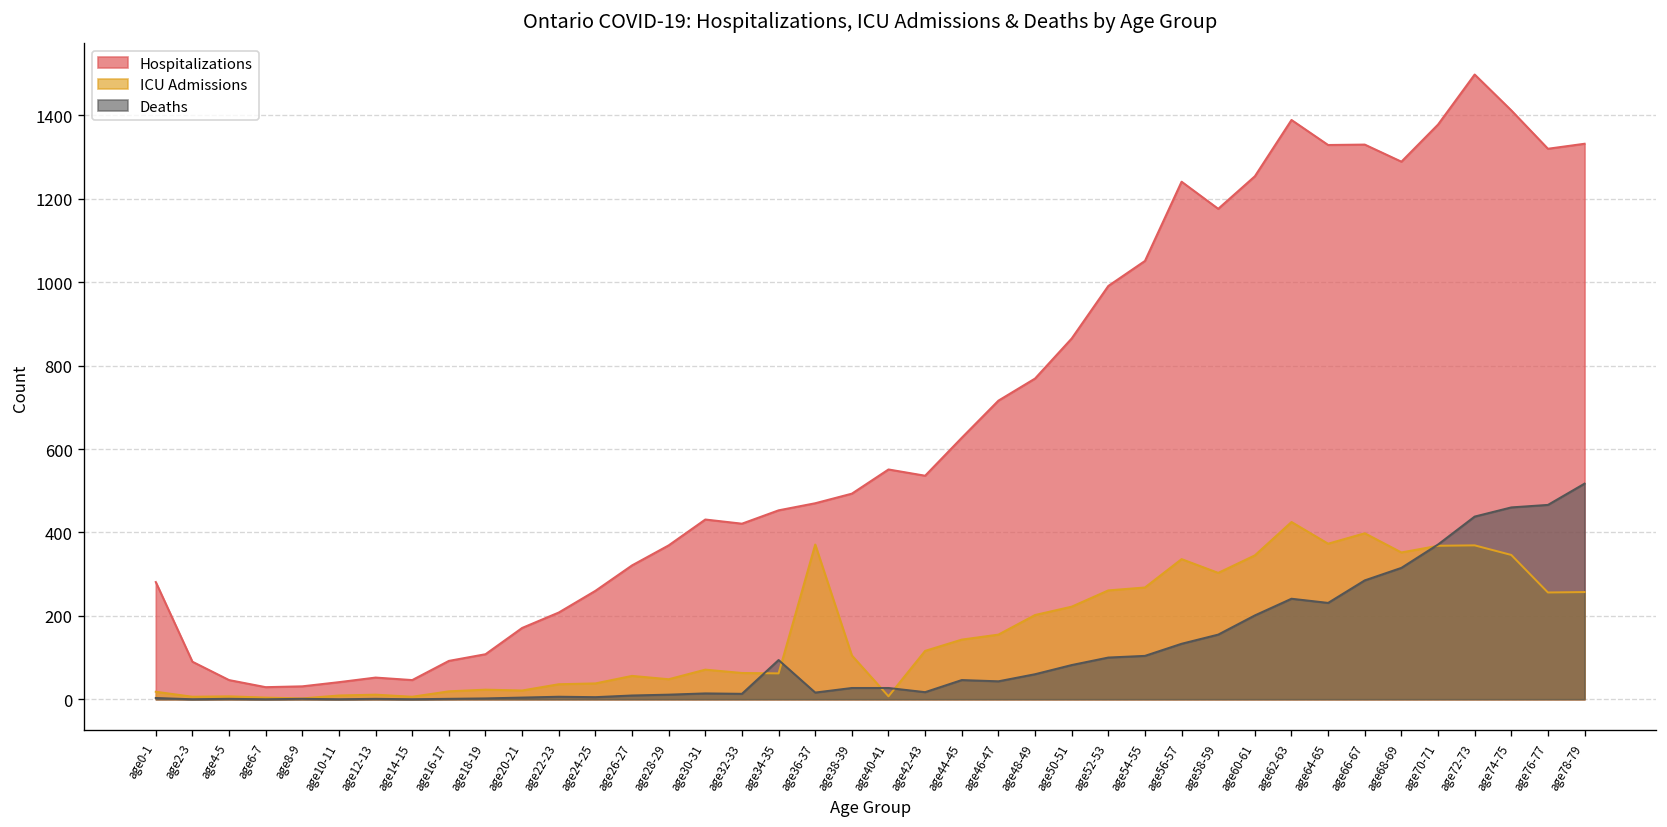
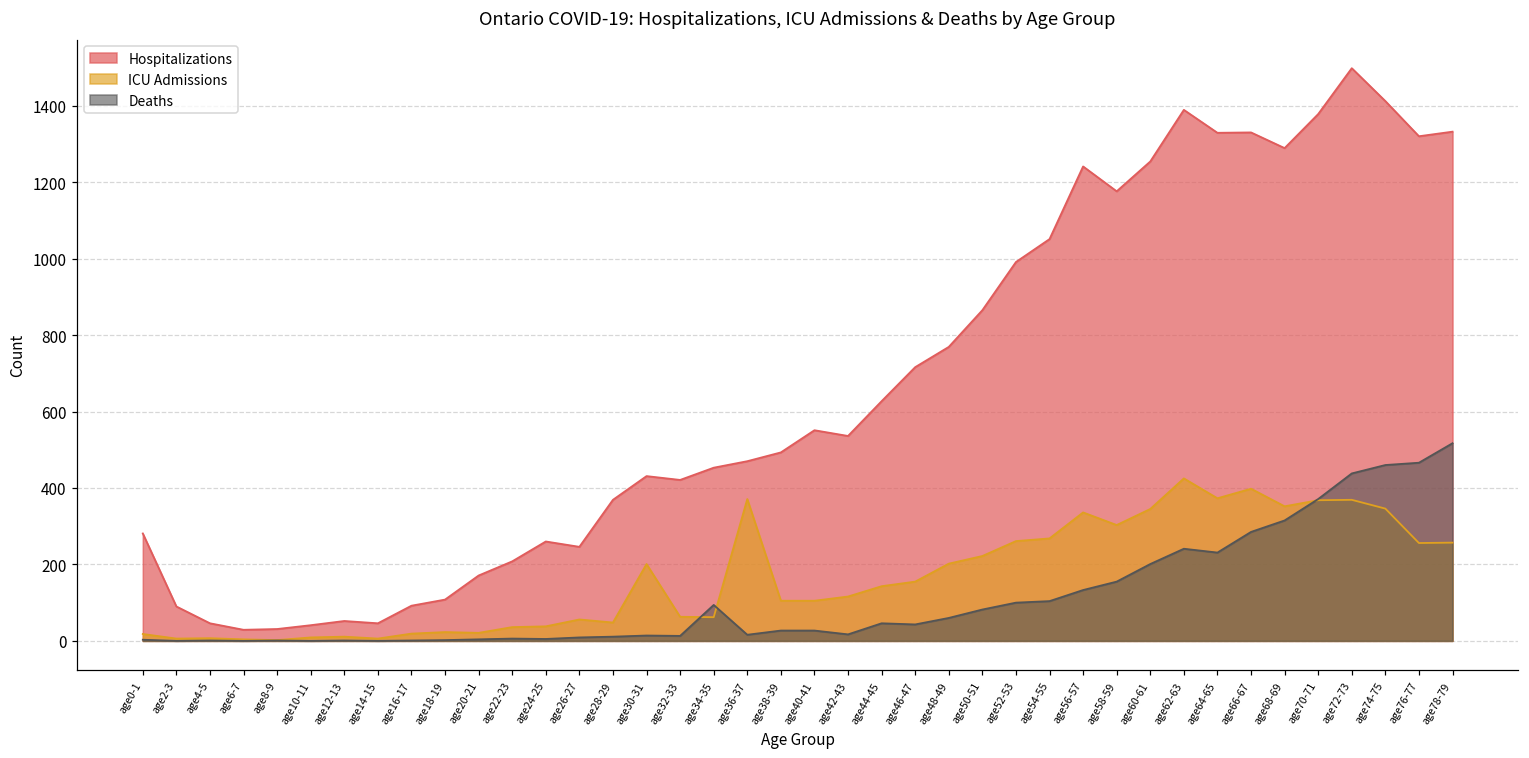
  {
    "Hospitalizations": {
      "age0-1": 280,
      "age2-3": 90,
      "age4-5": 50,
      "age6-7": 30,
      "age8-9": 30,
      "age10-11": 40,
      "age12-13": 50,
      "age14-15": 50,
      "age16-17": 90,
      "age18-19": 110,
      "age20-21": 170,
      "age22-23": 210,
      "age24-25": 260,
-     "age26-27": 320,
+     "age26-27": 250,
      "age28-29": 370,
      "age30-31": 430,
      "age32-33": 420,
      "age34-35": 450,
      "age36-37": 470,
      "age38-39": 490,
      "age40-41": 550,
      "age42-43": 540,
      "age44-45": 630,
      "age46-47": 720,
      "age48-49": 770,
      "age50-51": 870,
      "age52-53": 990,
      "age54-55": 1050,
      "age56-57": 1240,
      "age58-59": 1180,
      "age60-61": 1250,
      "age62-63": 1390,
      "age64-65": 1330,
      "age66-67": 1330,
      "age68-69": 1290,
      "age70-71": 1380,
      "age72-73": 1500,
      "age74-75": 1410,
      "age76-77": 1320,
      "age78-79": 1330
    },
    "ICU Admissions": {
      "age0-1": 20,
      "age10-11": 10,
      "age12-13": 10,
      "age16-17": 20,
      "age18-19": 20,
      "age20-21": 20,
      "age22-23": 40,
      "age24-25": 40,
      "age26-27": 60,
      "age28-29": 50,
-     "age30-31": 70,
+     "age30-31": 200,
      "age32-33": 60,
      "age34-35": 60,
      "age36-37": 370,
      "age38-39": 110,
-     "age40-41": 10,
+     "age40-41": 110,
      "age42-43": 120,
      "age44-45": 140,
      "age46-47": 160,
      "age48-49": 200,
      "age50-51": 220,
      "age52-53": 260,
      "age54-55": 270,
      "age56-57": 340,
      "age58-59": 300,
      "age60-61": 350,
      "age62-63": 430,
      "age64-65": 370,
      "age66-67": 400,
      "age68-69": 350,
      "age72-73": 370,
      "age74-75": 350,
      "age76-77": 260,
      "age78-79": 260
    },
    "Deaths": {
      "age0-1": 0,
      "age10-11": 0,
      "age12-13": 0,
      "age16-17": 0,
      "age18-19": 0,
      "age20-21": 0,
      "age22-23": 10,
      "age24-25": 10,
      "age26-27": 10,
      "age28-29": 10,
      "age30-31": 10,
      "age32-33": 10,
      "age34-35": 90,
      "age36-37": 20,
      "age38-39": 30,
      "age40-41": 30,
      "age42-43": 20,
      "age44-45": 50,
      "age46-47": 40,
      "age48-49": 60,
      "age50-51": 80,
      "age52-53": 100,
      "age54-55": 100,
      "age56-57": 130,
      "age58-59": 160,
      "age60-61": 200,
      "age62-63": 240,
      "age64-65": 230,
      "age66-67": 290,
      "age68-69": 320,
      "age72-73": 440,
      "age74-75": 460,
      "age76-77": 470,
      "age78-79": 520
    }
  }
